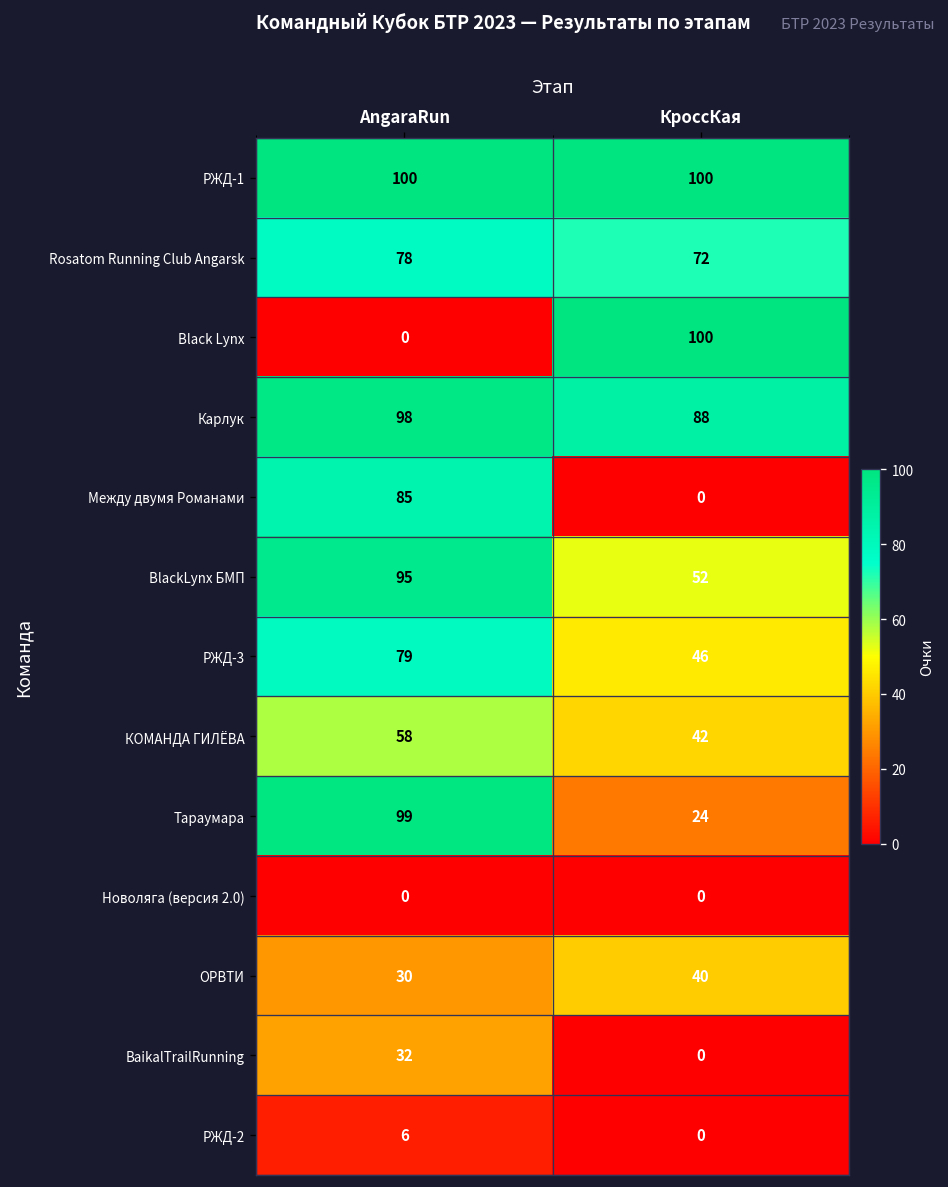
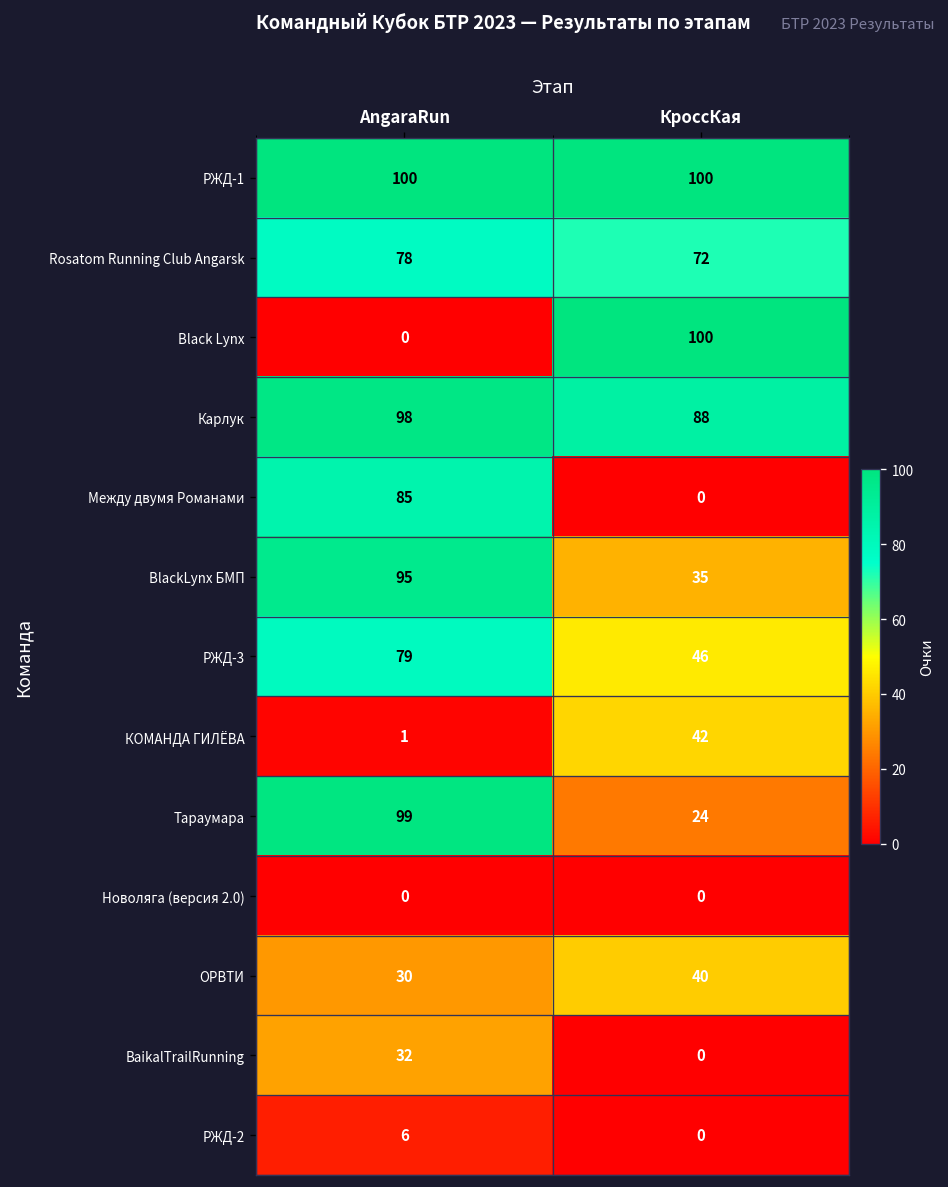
  {
    "РЖД-1": {
      "AngaraRun": 100,
      "КроссКая": 100
    },
    "Rosatom Running Club Angarsk": {
      "AngaraRun": 78,
      "КроссКая": 72
    },
    "Black Lynx": {
      "AngaraRun": 0,
      "КроссКая": 100
    },
    "Карлук": {
      "AngaraRun": 98,
      "КроссКая": 88
    },
    "Между двумя Романами": {
      "AngaraRun": 85,
      "КроссКая": 0
    },
    "BlackLynx БМП": {
      "AngaraRun": 95,
-     "КроссКая": 52
+     "КроссКая": 35
    },
    "РЖД-3": {
      "AngaraRun": 79,
      "КроссКая": 46
    },
    "КОМАНДА ГИЛЁВА": {
-     "AngaraRun": 58,
+     "AngaraRun": 1,
      "КроссКая": 42
    },
    "Тараумара": {
      "AngaraRun": 99,
      "КроссКая": 24
    },
    "Новоляга (версия 2.0)": {
      "AngaraRun": 0,
      "КроссКая": 0
    },
    "ОРВТИ": {
      "AngaraRun": 30,
      "КроссКая": 40
    },
    "BaikalTrailRunning": {
      "AngaraRun": 32,
      "КроссКая": 0
    },
    "РЖД-2": {
      "AngaraRun": 6,
      "КроссКая": 0
    }
  }
